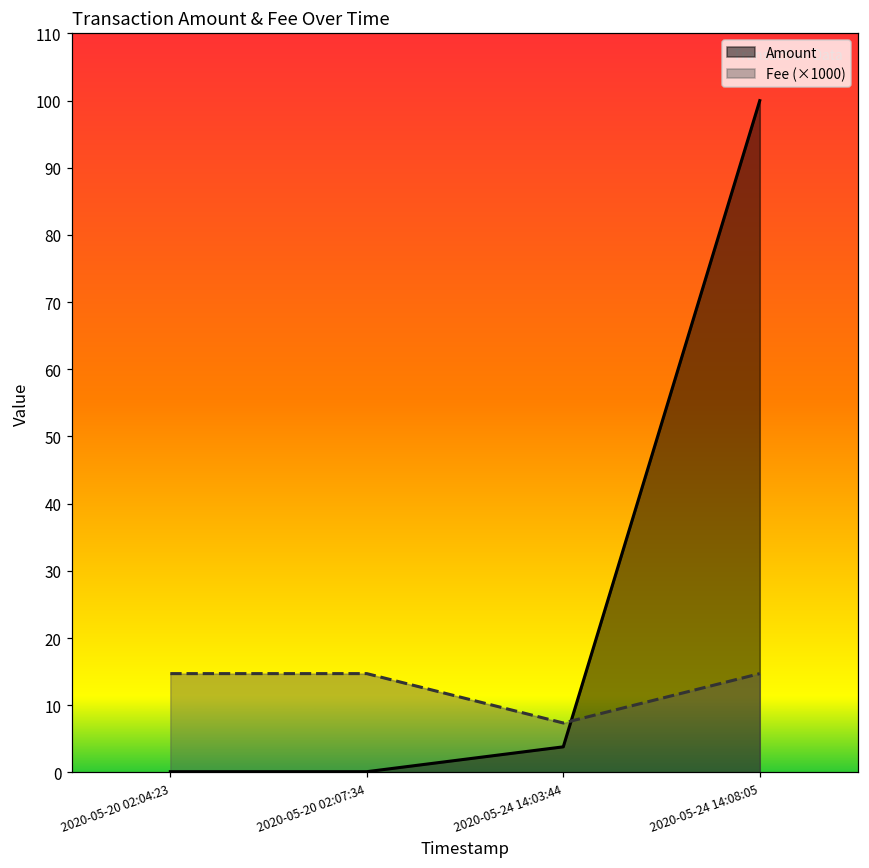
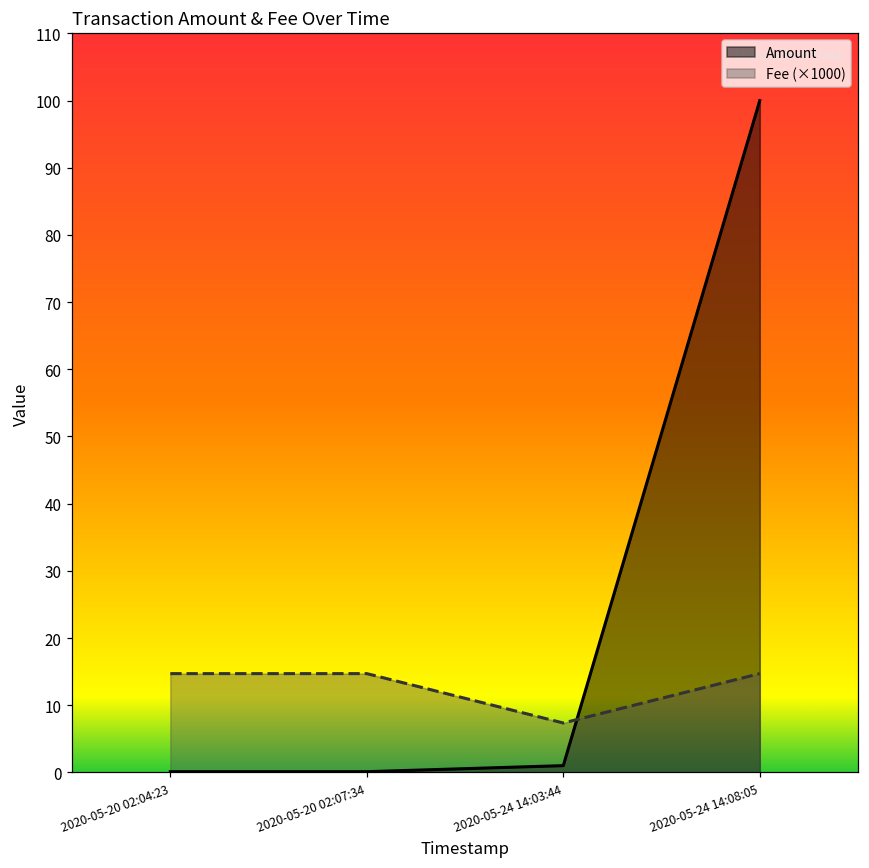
  {
    "Amount": {
      "2020-05-20 02:04:23": 0,
      "2020-05-20 02:07:34": 0,
-     "2020-05-24 14:03:44": 4,
+     "2020-05-24 14:03:44": 1,
      "2020-05-24 14:08:05": 100
    },
    "Fee (×1000)": {
      "2020-05-20 02:04:23": 15,
      "2020-05-20 02:07:34": 15,
      "2020-05-24 14:03:44": 7,
      "2020-05-24 14:08:05": 15
    }
  }
